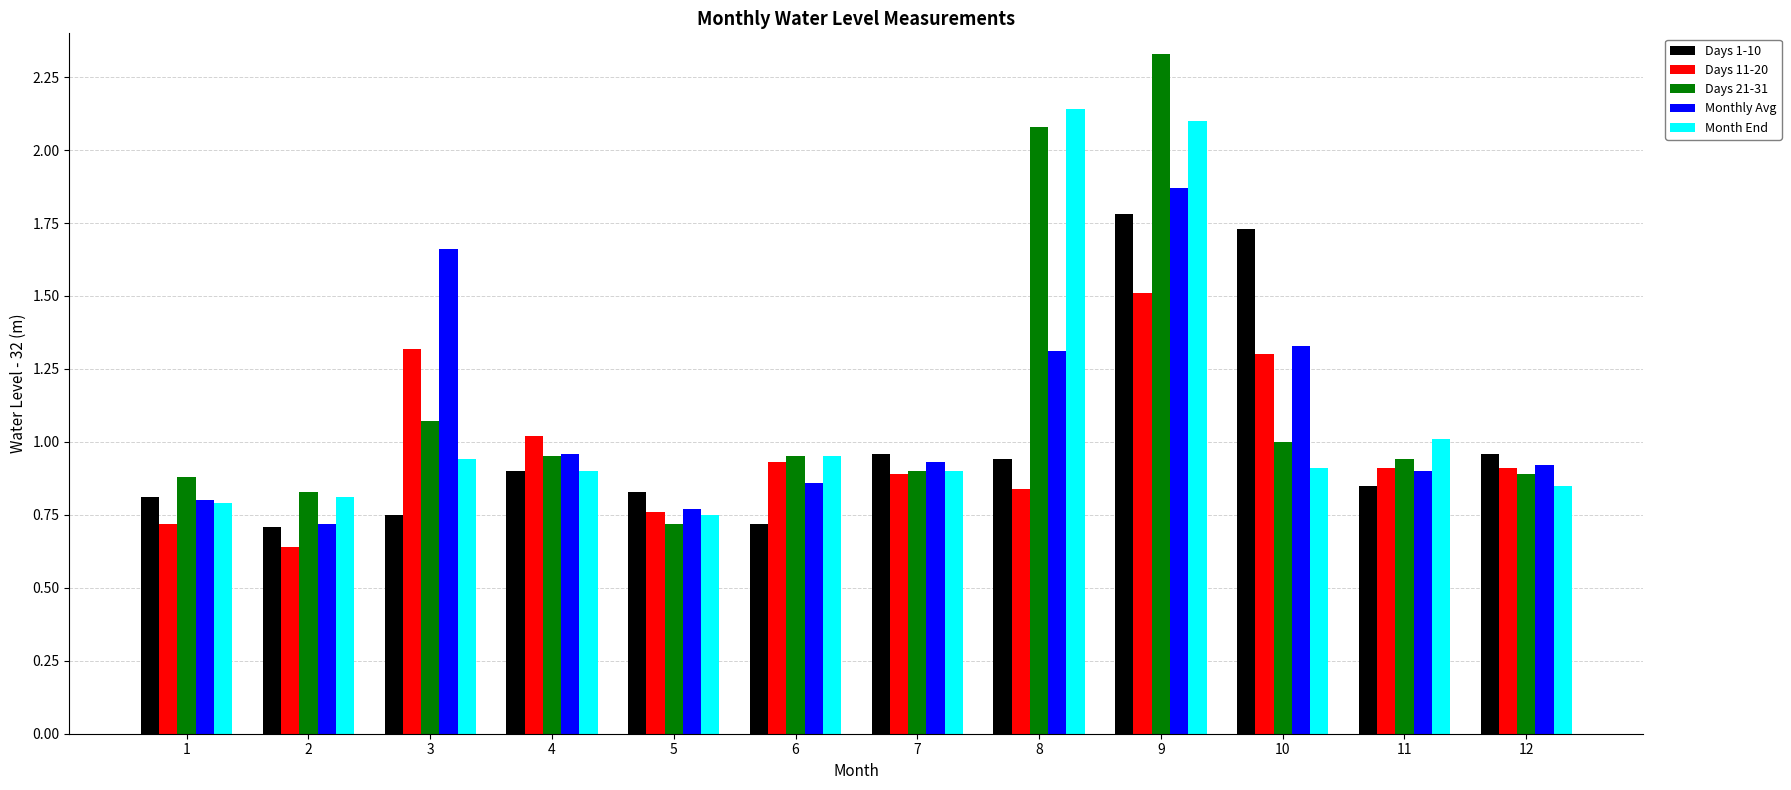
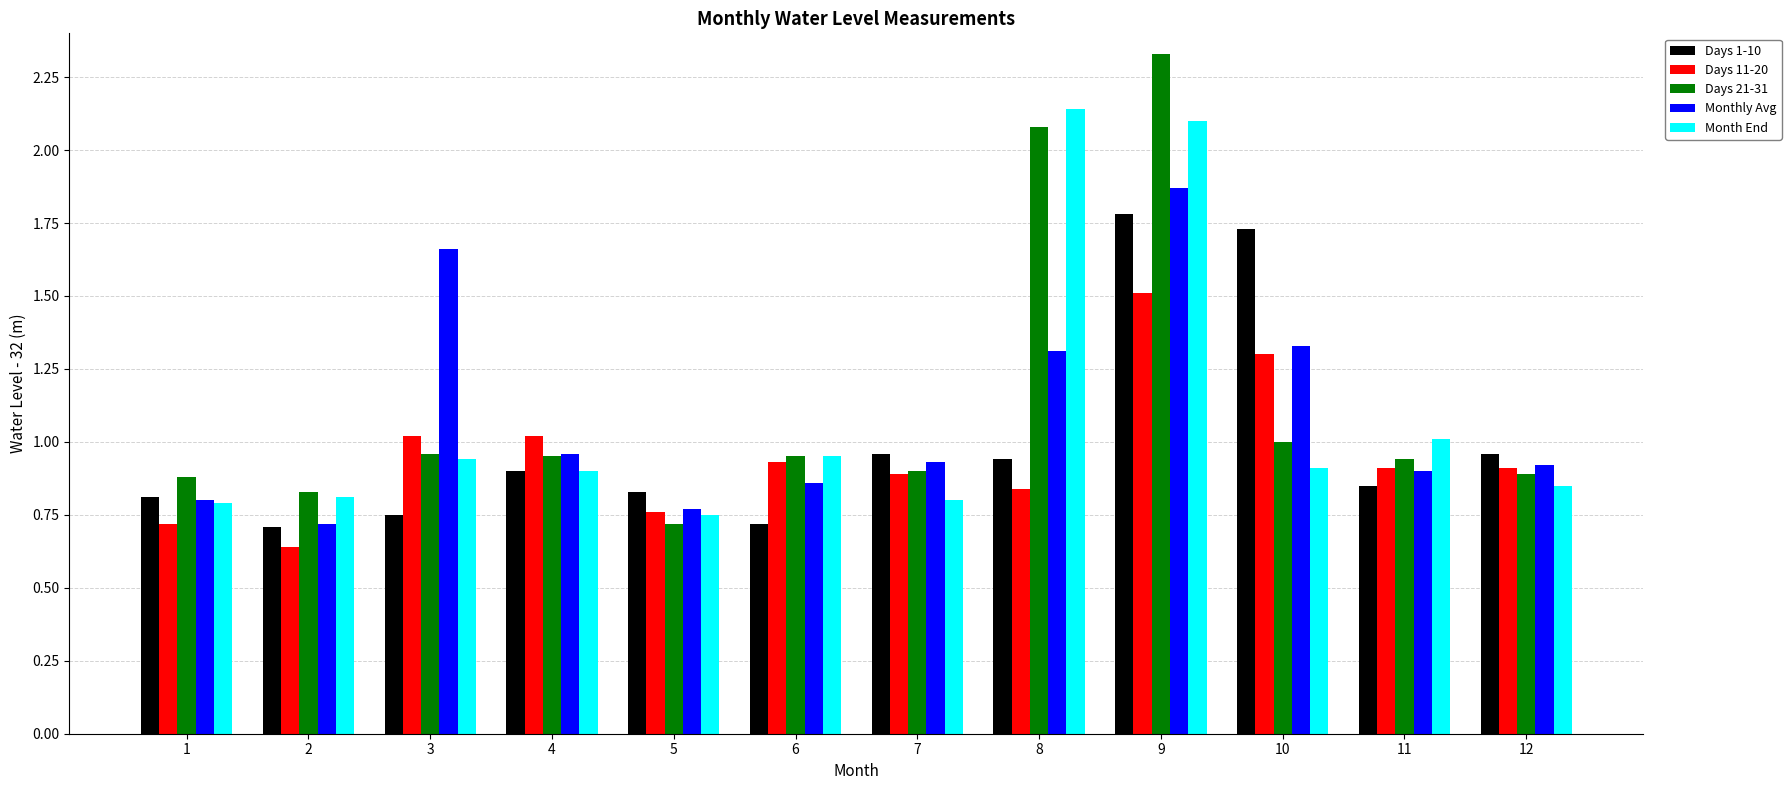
  {
    "Days 1-10": {
      "1": 0.81,
      "2": 0.71,
      "3": 0.75,
      "4": 0.90,
      "5": 0.83,
      "6": 0.72,
      "7": 0.96,
      "8": 0.94,
      "9": 1.78,
      "10": 1.73,
      "11": 0.85,
      "12": 0.96
    },
    "Days 11-20": {
      "1": 0.72,
      "2": 0.64,
-     "3": 1.32,
+     "3": 1.02,
      "4": 1.02,
      "5": 0.76,
      "6": 0.93,
      "7": 0.89,
      "8": 0.84,
      "9": 1.51,
      "10": 1.30,
      "11": 0.91,
      "12": 0.91
    },
    "Days 21-31": {
      "1": 0.88,
      "2": 0.83,
-     "3": 1.07,
+     "3": 0.96,
      "4": 0.95,
      "5": 0.72,
      "6": 0.95,
      "7": 0.90,
      "8": 2.08,
      "9": 2.33,
      "10": 1.00,
      "11": 0.94,
      "12": 0.89
    },
    "Monthly Avg": {
      "1": 0.80,
      "2": 0.72,
      "3": 1.66,
      "4": 0.96,
      "5": 0.77,
      "6": 0.86,
      "7": 0.93,
      "8": 1.31,
      "9": 1.87,
      "10": 1.33,
      "11": 0.90,
      "12": 0.92
    },
    "Month End": {
      "1": 0.79,
      "2": 0.81,
      "3": 0.94,
      "4": 0.90,
      "5": 0.75,
      "6": 0.95,
-     "7": 0.90,
+     "7": 0.80,
      "8": 2.14,
      "9": 2.10,
      "10": 0.91,
      "11": 1.01,
      "12": 0.85
    }
  }
